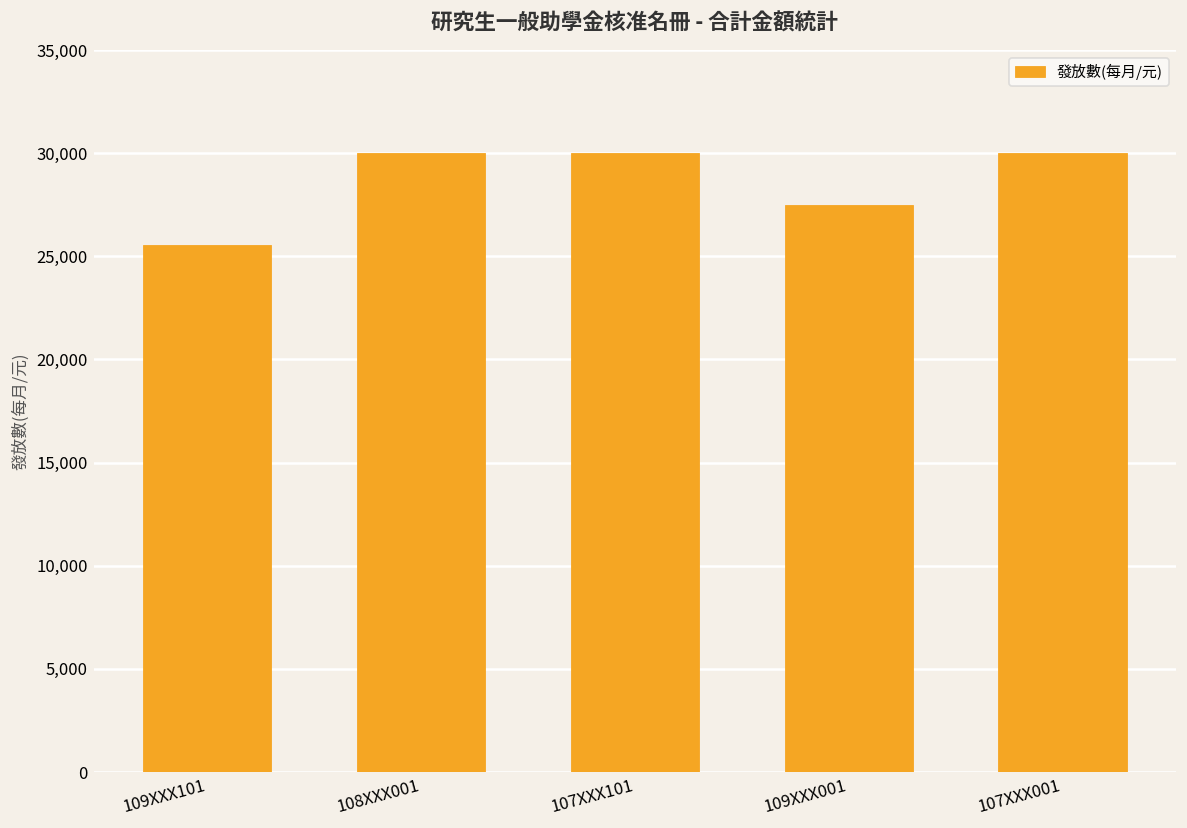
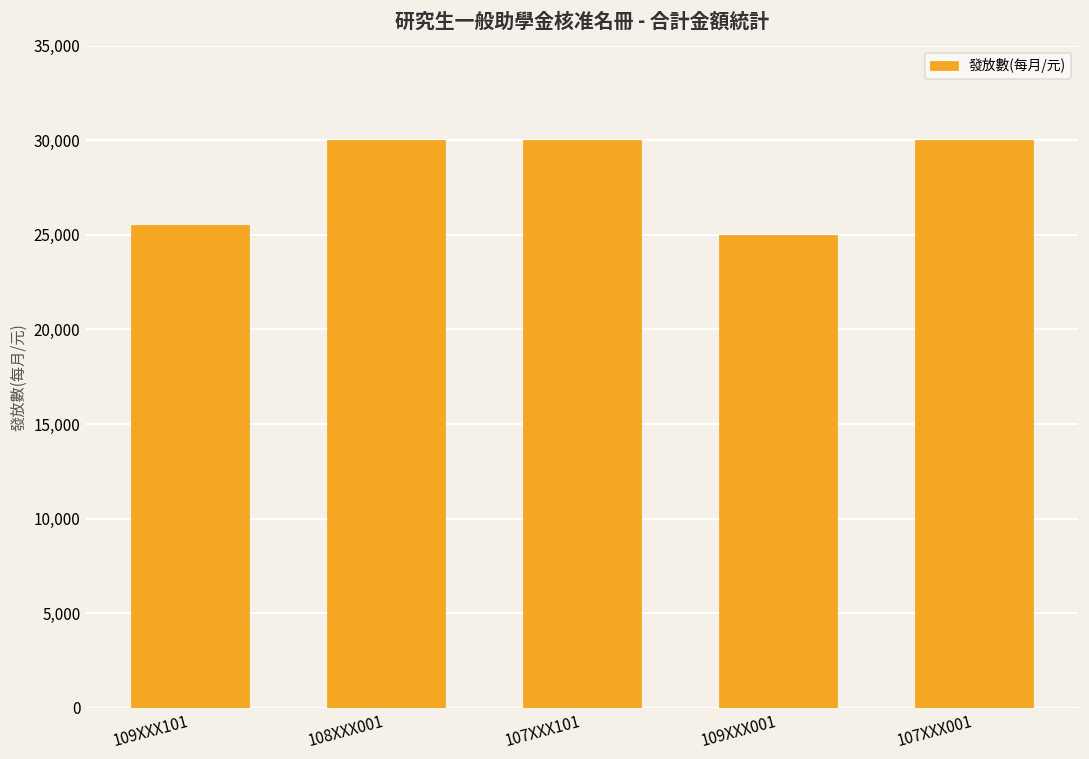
  {
    "109XXX101": "25,500",
    "108XXX001": "30,000",
    "107XXX101": "30,000",
-   "109XXX001": "27,500",
+   "109XXX001": "25,000",
    "107XXX001": "30,000"
  }
